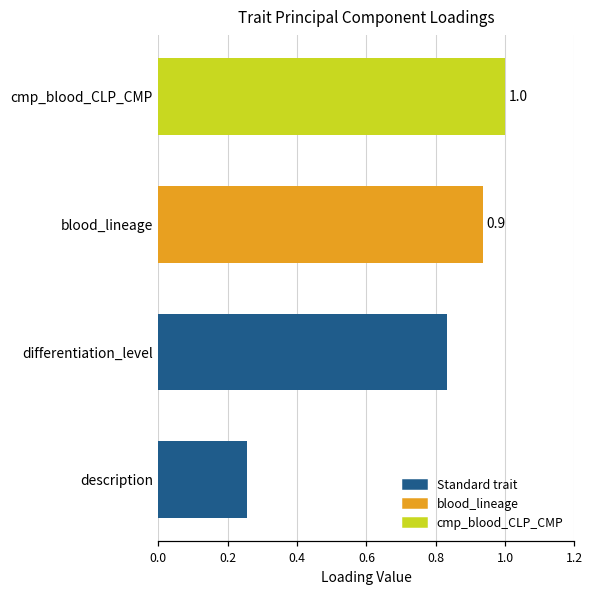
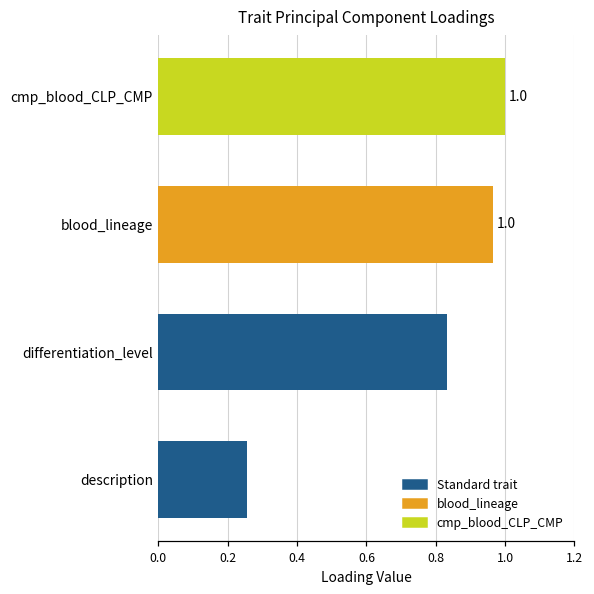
  {
    "cmp_blood_CLP_CMP": 1.0,
-   "blood_lineage": 0.9
+   "blood_lineage": 1.0
  }
